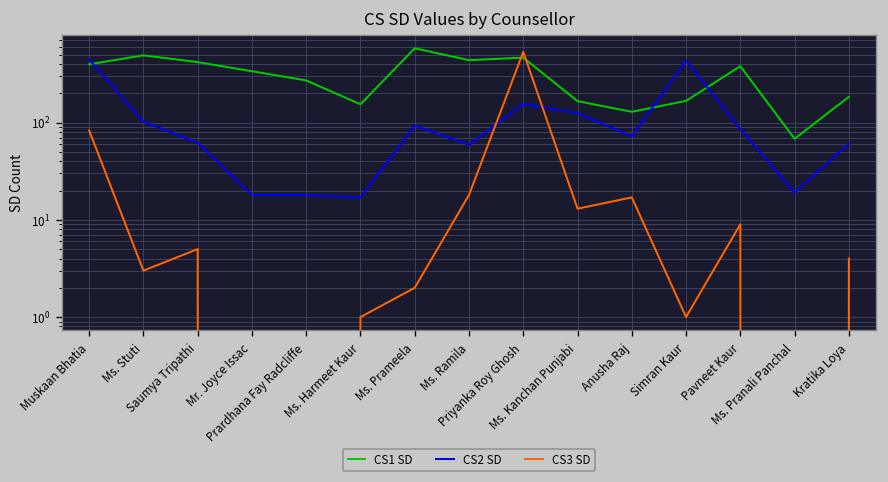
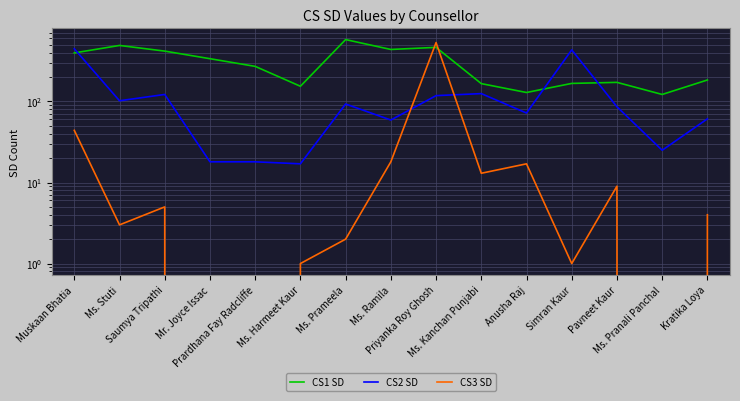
  {
    "CS1 SD": {
      "Muskaan Bhatia": 400,
      "Ms. Stuti": 500,
      "Saumya Tripathi": 400,
      "Mr. Joyce Issac": 340,
      "Prardhana Fay Radcliffe": 270,
      "Ms. Harmeet Kaur": 150,
      "Ms. Prameela": 600,
      "Ms. Ramila": 400,
      "Priyanka Roy Ghosh": 500,
      "Ms. Kanchan Punjabi": 170,
      "Anusha Raj": 130,
      "Simran Kaur": 170,
-     "Pavneet Kaur": 400,
-     "Ms. Pranali Panchal": 70,
+     "Pavneet Kaur": 170,
+     "Ms. Pranali Panchal": 120,
      "Kratika Loya": 180
    },
    "CS2 SD": {
      "Muskaan Bhatia": 400,
      "Ms. Stuti": 100,
-     "Saumya Tripathi": 60,
+     "Saumya Tripathi": 120,
      "Mr. Joyce Issac": 18,
      "Prardhana Fay Radcliffe": 18,
      "Ms. Harmeet Kaur": 17,
      "Ms. Prameela": 90,
      "Ms. Ramila": 60,
-     "Priyanka Roy Ghosh": 160,
+     "Priyanka Roy Ghosh": 120,
      "Ms. Kanchan Punjabi": 130,
      "Anusha Raj": 70,
      "Simran Kaur": 400,
      "Pavneet Kaur": 90,
-     "Ms. Pranali Panchal": 19,
+     "Ms. Pranali Panchal": 25,
      "Kratika Loya": 60
    },
    "CS3 SD": {
-     "Muskaan Bhatia": 80,
+     "Muskaan Bhatia": 40,
      "Ms. Stuti": 3,
      "Saumya Tripathi": 5,
      "Ms. Harmeet Kaur": 1,
      "Ms. Prameela": 2,
      "Ms. Ramila": 18,
      "Priyanka Roy Ghosh": 500,
      "Ms. Kanchan Punjabi": 13,
      "Anusha Raj": 17,
      "Simran Kaur": 1,
      "Pavneet Kaur": 9,
      "Kratika Loya": 4
    }
  }
